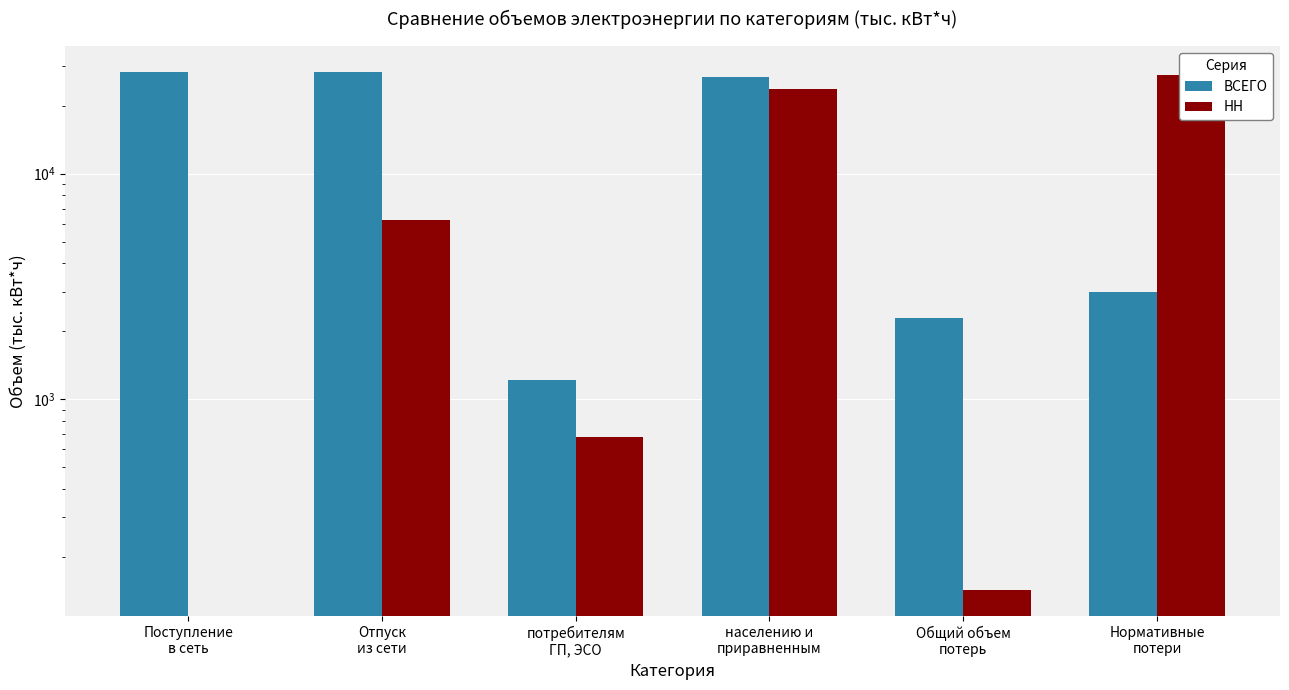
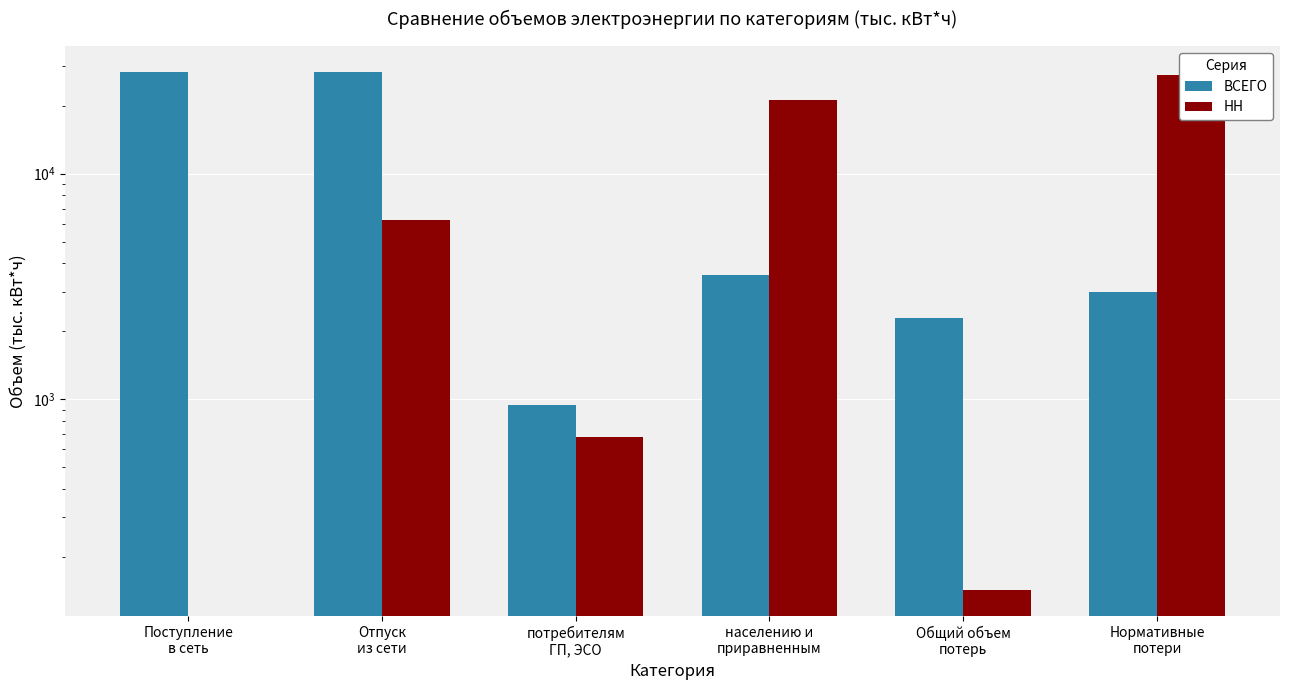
  {
    "ВСЕГО": {
      "Поступление в сеть": 28000,
      "Отпуск из сети": 28000,
-     "потребителям ГП, ЭСО": 1200,
-     "населению и приравненным": 27000,
+     "потребителям ГП, ЭСО": 940,
+     "населению и приравненным": 3600,
      "Общий объем потерь": 2300,
      "Нормативные потери": 3000
    },
    "НН": {
      "Отпуск из сети": 6200,
      "потребителям ГП, ЭСО": 680,
-     "населению и приравненным": 24000,
+     "населению и приравненным": 21000,
      "Общий объем потерь": 140
    }
  }
